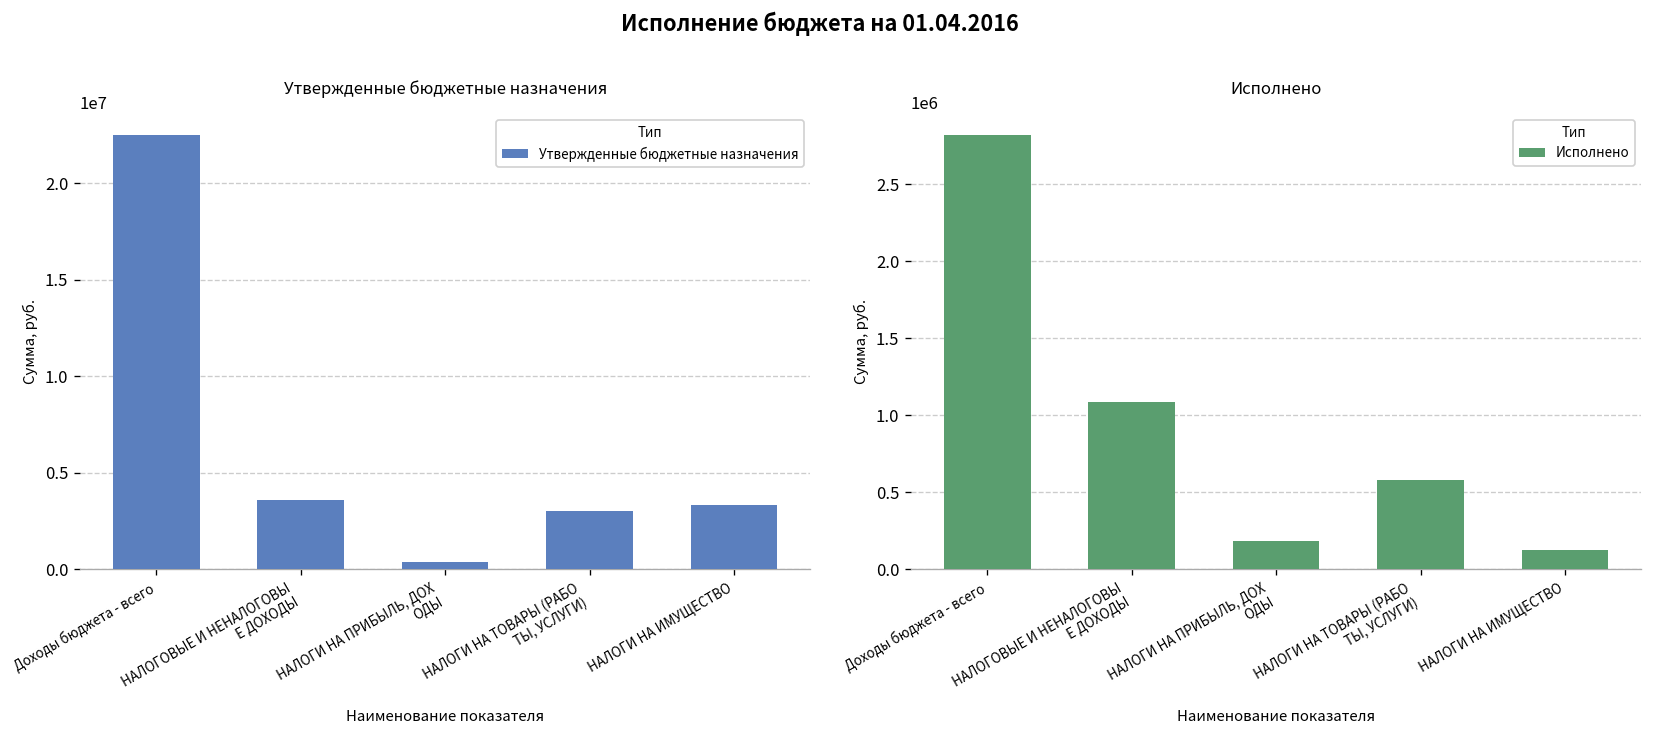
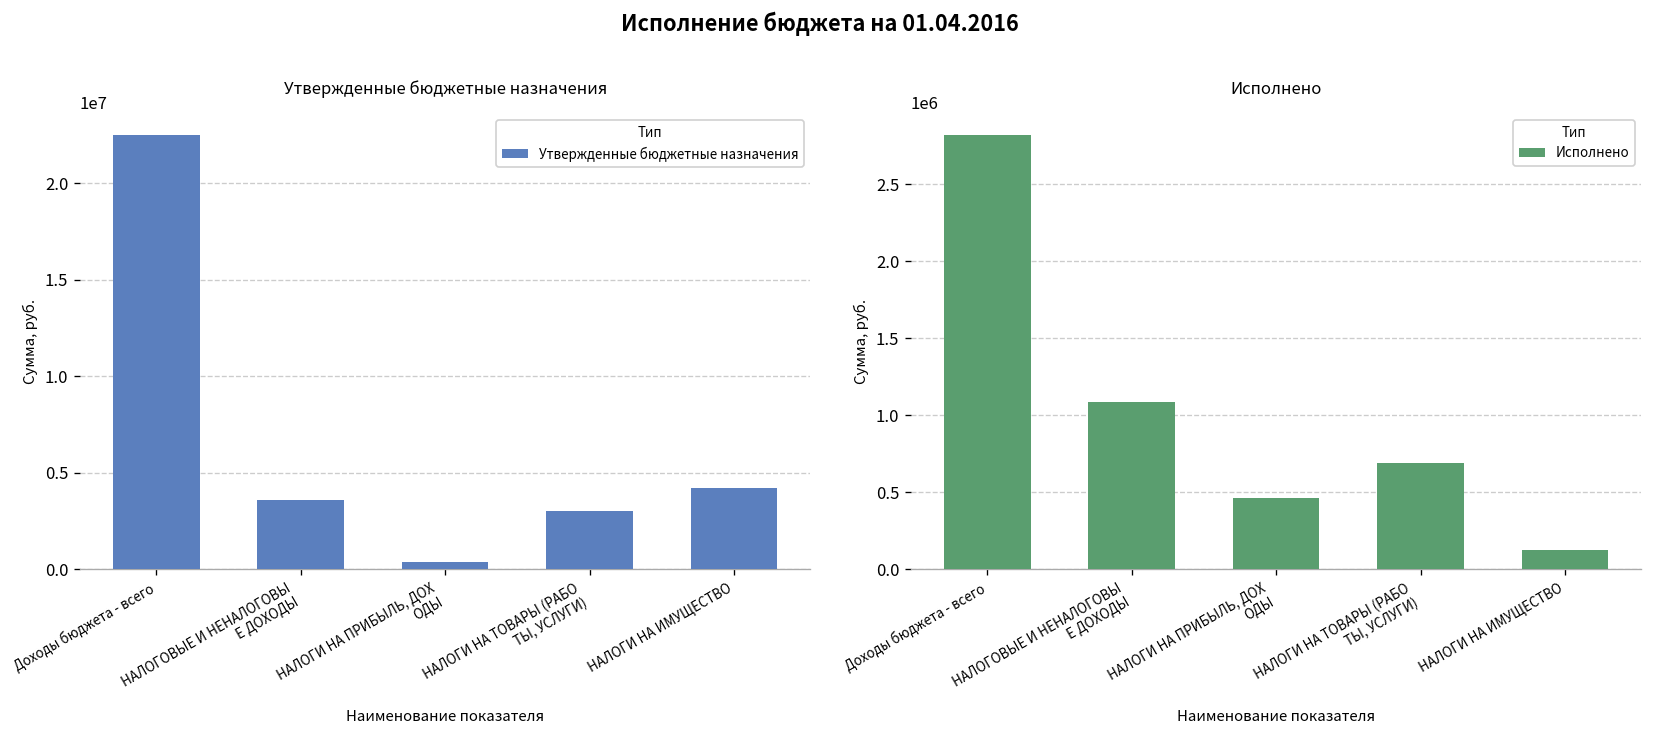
  {
    "Утвержденные бюджетные назначения": {
      "Доходы бюджета - всего": 22500000,
      "НАЛОГОВЫЕ И НЕНАЛОГОВЫ Е ДОХОДЫ": 3600000,
      "НАЛОГИ НА ПРИБЫЛЬ, ДОХ ОДЫ": 400000,
      "НАЛОГИ НА ТОВАРЫ (РАБО ТЫ, УСЛУГИ)": 3000000,
-     "НАЛОГИ НА ИМУЩЕСТВО": 3300000
+     "НАЛОГИ НА ИМУЩЕСТВО": 4200000
    },
    "Исполнено": {
      "Доходы бюджета - всего": 2820000,
      "НАЛОГОВЫЕ И НЕНАЛОГОВЫ Е ДОХОДЫ": 1090000,
-     "НАЛОГИ НА ПРИБЫЛЬ, ДОХ ОДЫ": 190000,
-     "НАЛОГИ НА ТОВАРЫ (РАБО ТЫ, УСЛУГИ)": 580000,
+     "НАЛОГИ НА ПРИБЫЛЬ, ДОХ ОДЫ": 460000,
+     "НАЛОГИ НА ТОВАРЫ (РАБО ТЫ, УСЛУГИ)": 690000,
      "НАЛОГИ НА ИМУЩЕСТВО": 130000
    }
  }
